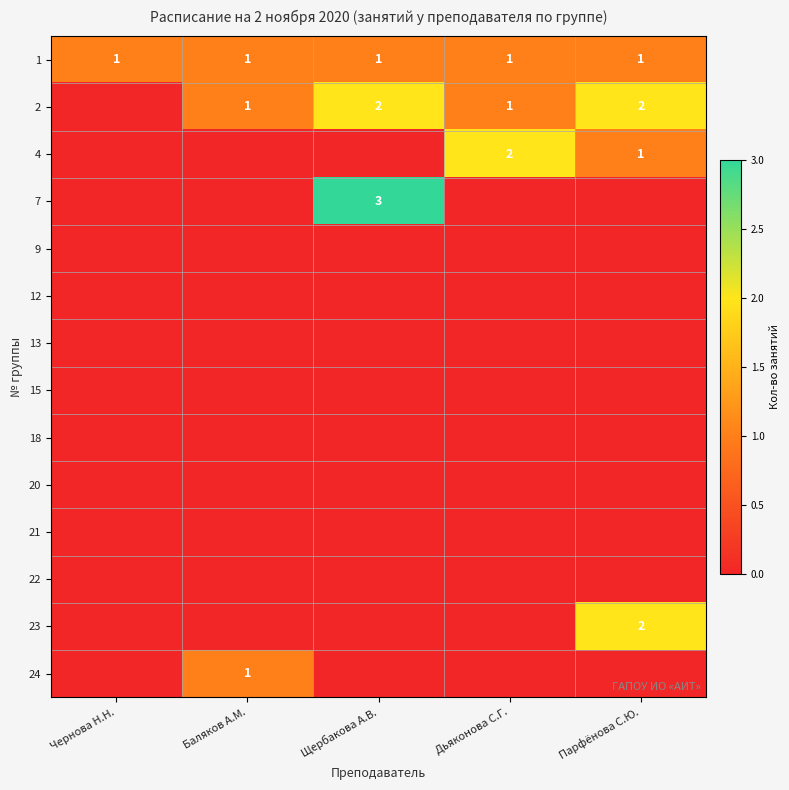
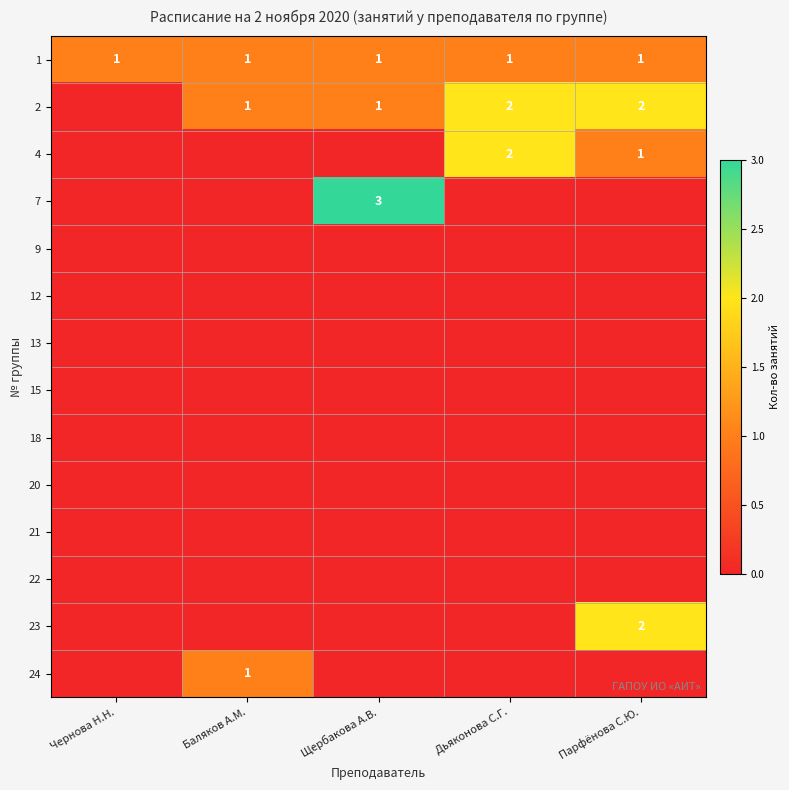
  {
    "1": {
      "Чернова Н.Н.": 1,
      "Баляков А.М.": 1,
      "Щербакова А.В.": 1,
      "Дьяконова С.Г.": 1,
      "Парфёнова С.Ю.": 1
    },
    "2": {
      "Баляков А.М.": 1,
-     "Щербакова А.В.": 2,
-     "Дьяконова С.Г.": 1,
+     "Щербакова А.В.": 1,
+     "Дьяконова С.Г.": 2,
      "Парфёнова С.Ю.": 2
    },
    "4": {
      "Дьяконова С.Г.": 2,
      "Парфёнова С.Ю.": 1
    },
    "7": {
      "Щербакова А.В.": 3
    },
    "23": {
      "Парфёнова С.Ю.": 2
    },
    "24": {
      "Баляков А.М.": 1
    }
  }
